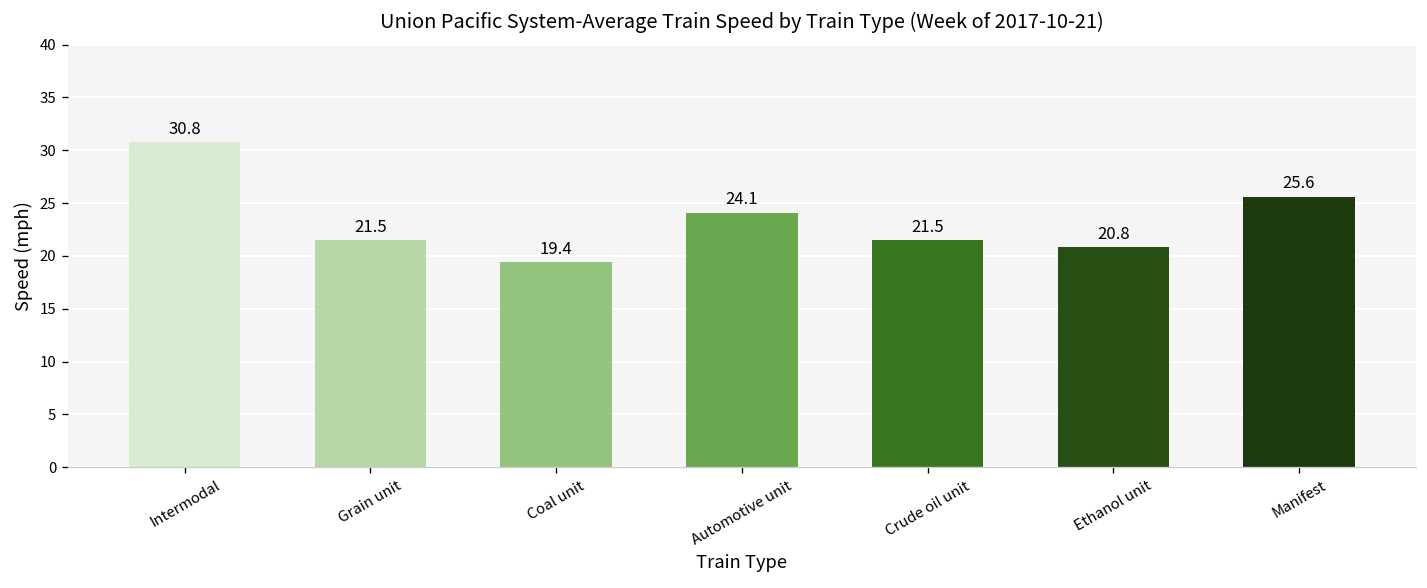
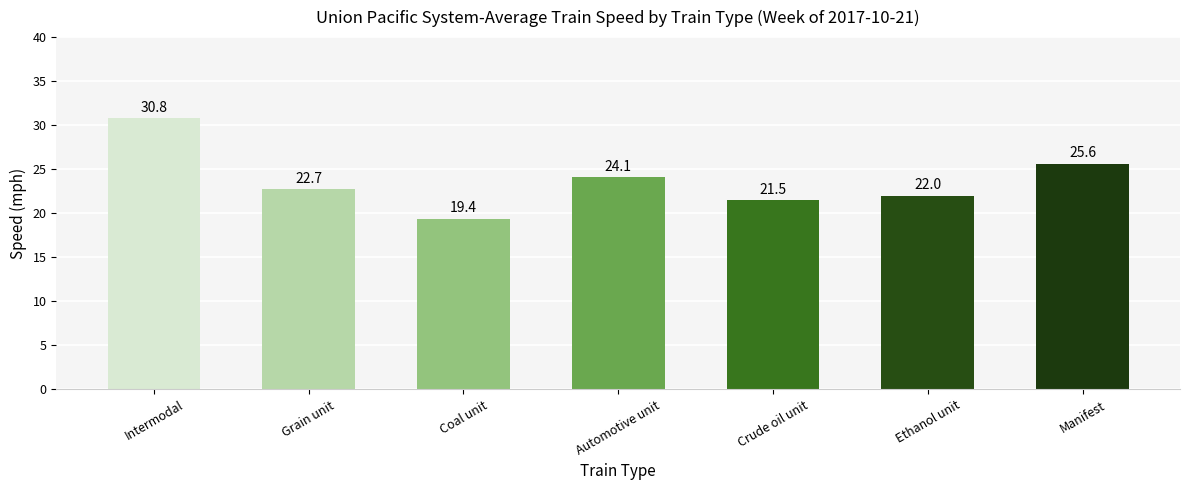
  {
    "Intermodal": 30.8,
-   "Grain unit": 21.5,
+   "Grain unit": 22.7,
    "Coal unit": 19.4,
    "Automotive unit": 24.1,
    "Crude oil unit": 21.5,
-   "Ethanol unit": 20.8,
+   "Ethanol unit": 22.0,
    "Manifest": 25.6
  }
